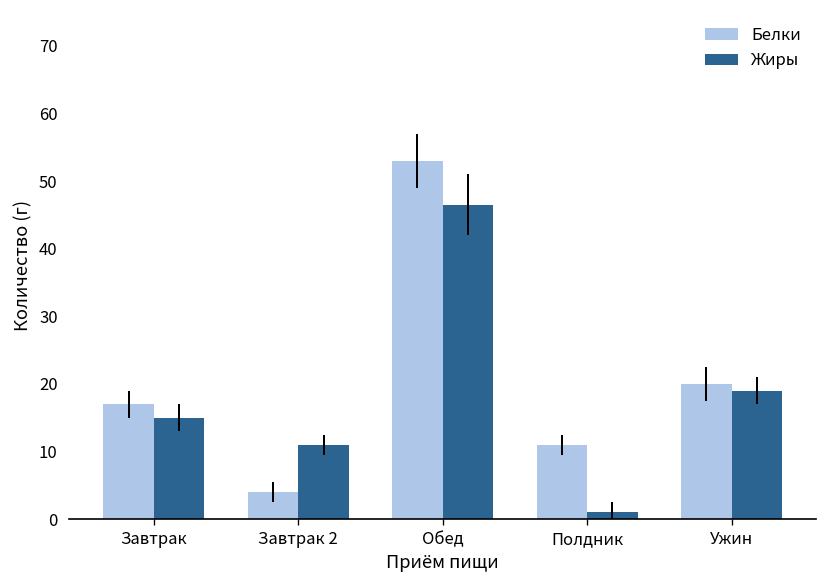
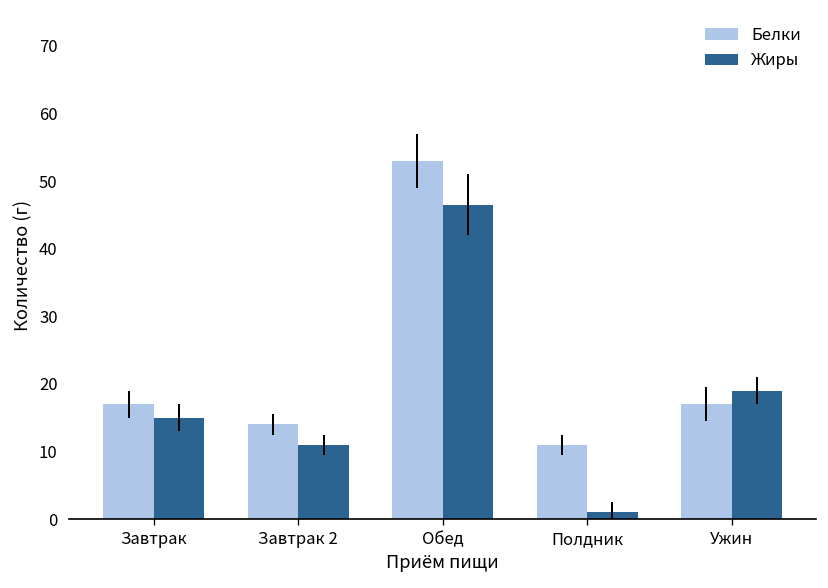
  {
    "Белки": {
      "Завтрак": 17,
-     "Завтрак 2": 4,
+     "Завтрак 2": 14,
      "Обед": 53,
      "Полдник": 11,
-     "Ужин": 20
+     "Ужин": 17
    },
    "Жиры": {
      "Завтрак": 15,
      "Завтрак 2": 11,
      "Обед": 47,
      "Полдник": 1,
      "Ужин": 19
    }
  }
